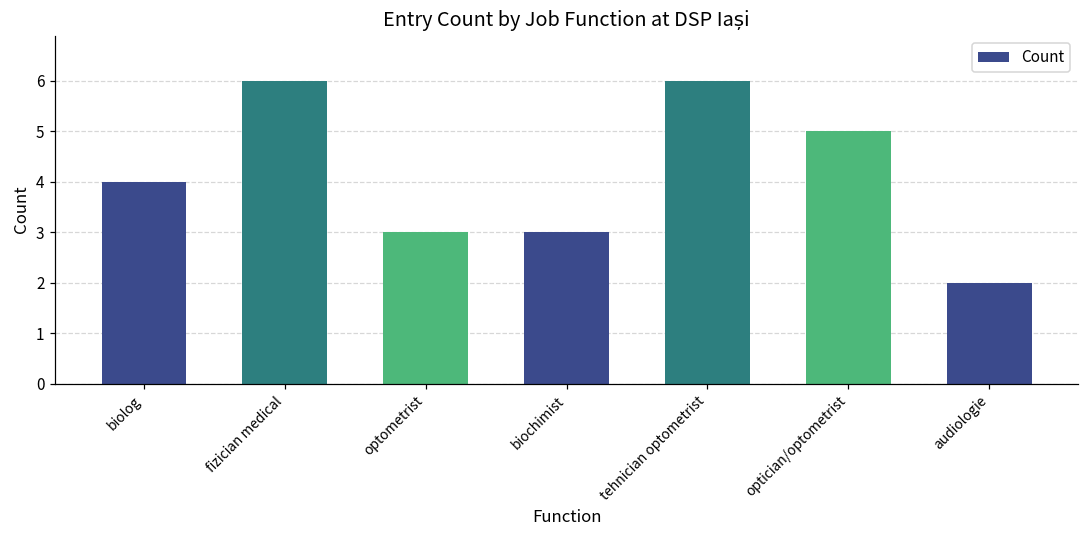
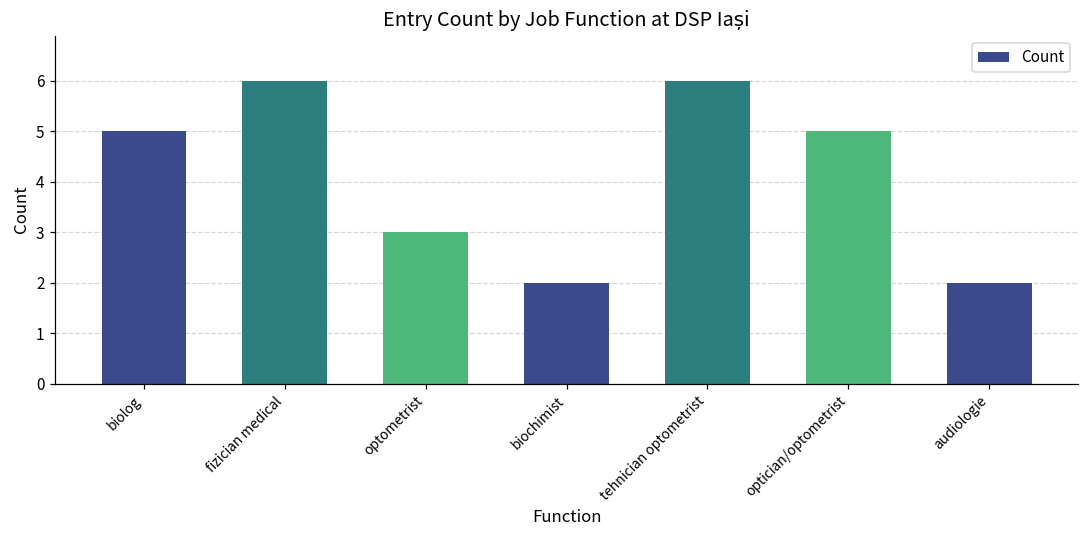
  {
-   "biolog": 4,
+   "biolog": 5,
    "fizician medical": 6,
    "optometrist": 3,
-   "biochimist": 3,
+   "biochimist": 2,
    "tehnician optometrist": 6,
    "optician/optometrist": 5,
    "audiologie": 2
  }
